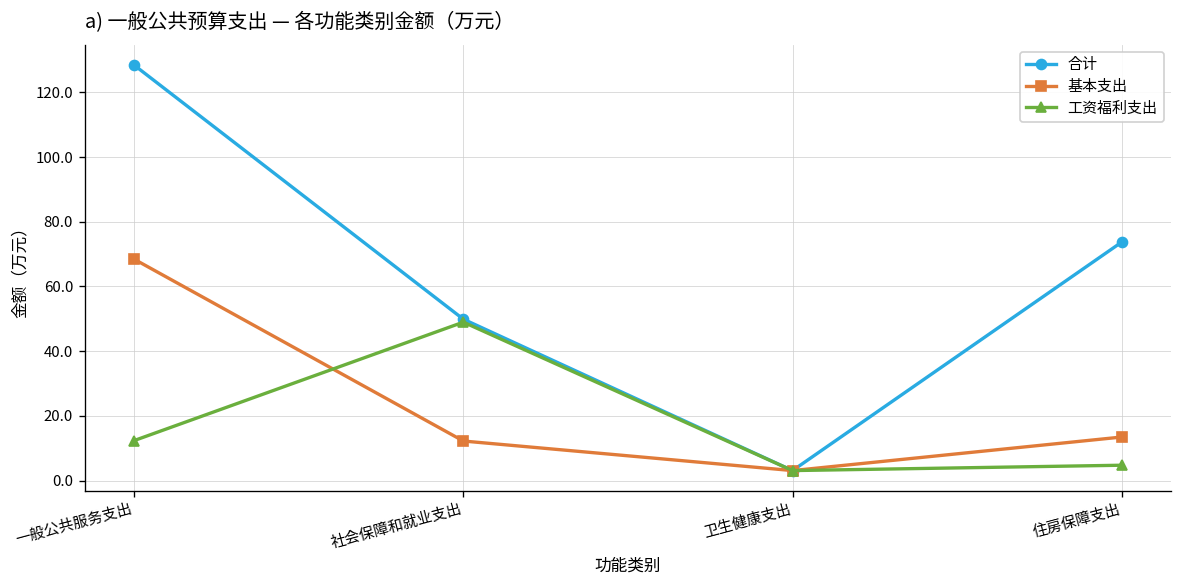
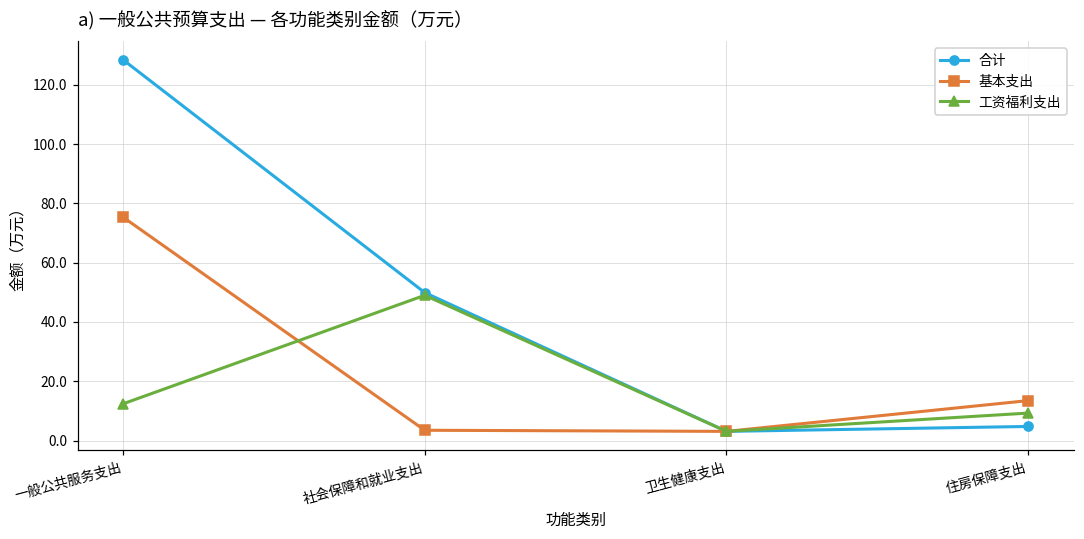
  {
    "合计": {
      "一般公共服务支出": 128,
-     "住房保障支出": 74
+     "住房保障支出": 5
    },
    "基本支出": {
-     "一般公共服务支出": 68,
-     "社会保障和就业支出": 12,
+     "一般公共服务支出": 75,
+     "社会保障和就业支出": 3,
      "住房保障支出": 13
    },
    "工资福利支出": {
      "一般公共服务支出": 12,
-     "住房保障支出": 5
+     "住房保障支出": 9
    }
  }
